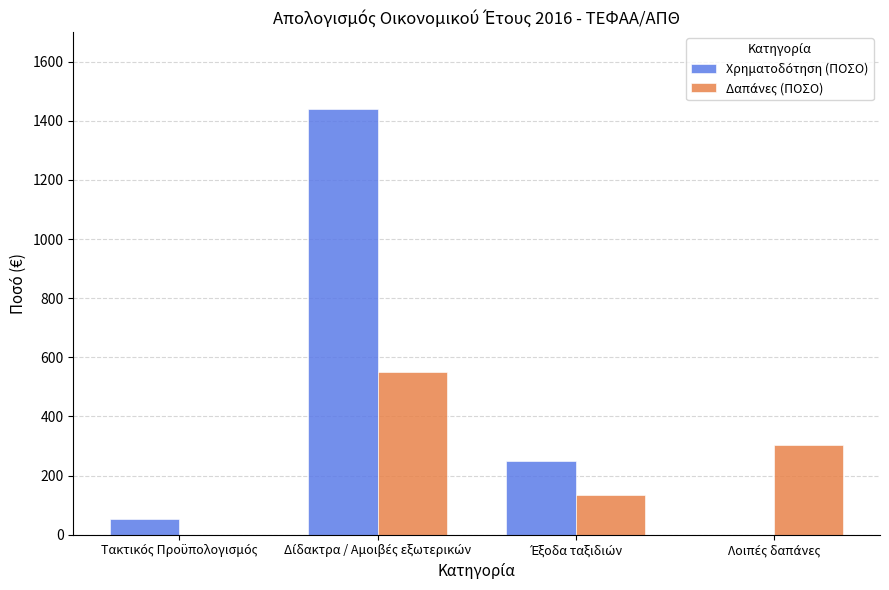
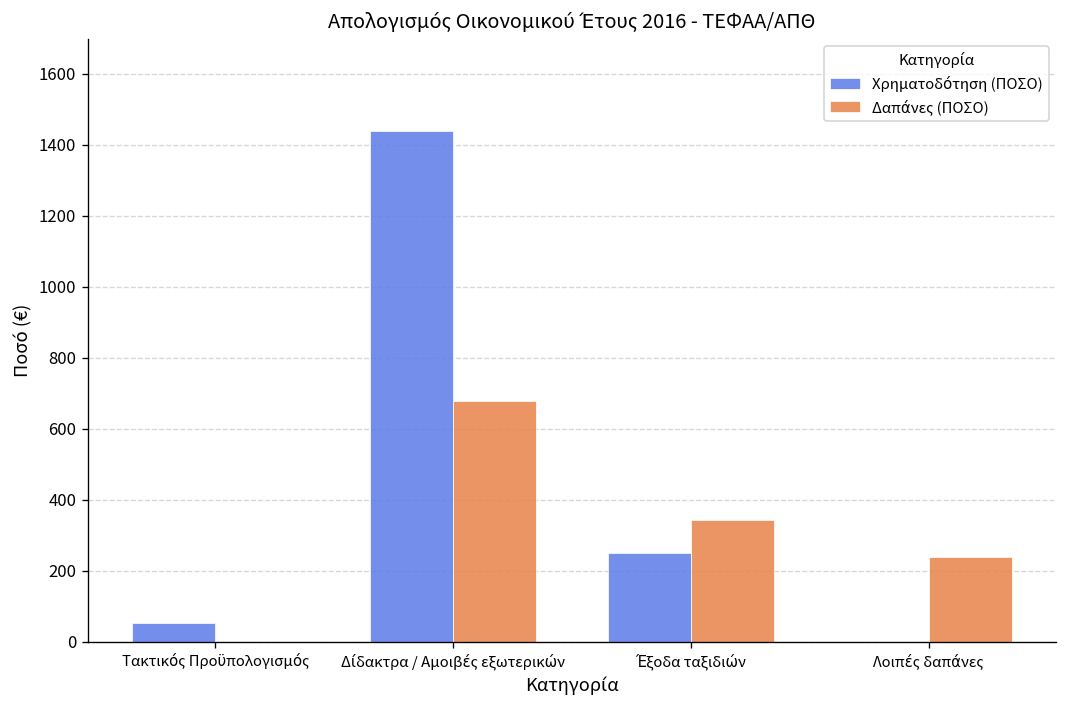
  {
    "Χρηματοδότηση (ΠΟΣΟ)": {
      "Τακτικός Προϋπολογισμός": 50,
      "Δίδακτρα / Αμοιβές εξωτερικών": 1440,
      "Έξοδα ταξιδιών": 250,
      "Λοιπές δαπάνες": 0
    },
    "Δαπάνες (ΠΟΣΟ)": {
      "Τακτικός Προϋπολογισμός": 0,
-     "Δίδακτρα / Αμοιβές εξωτερικών": 550,
-     "Έξοδα ταξιδιών": 130,
-     "Λοιπές δαπάνες": 300
+     "Δίδακτρα / Αμοιβές εξωτερικών": 680,
+     "Έξοδα ταξιδιών": 340,
+     "Λοιπές δαπάνες": 240
    }
  }
